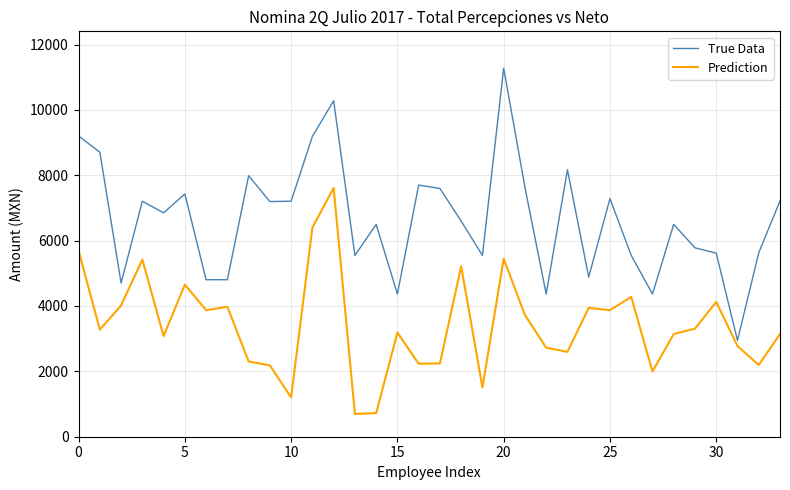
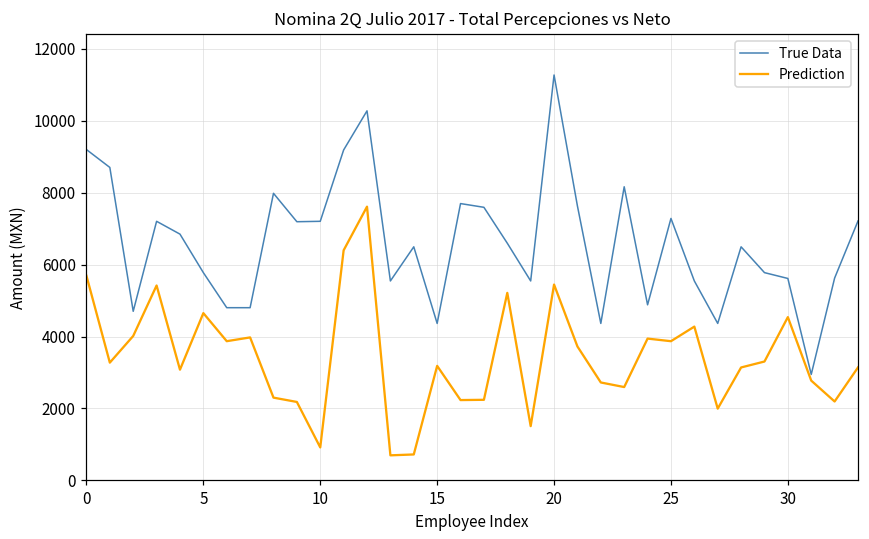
  {
    "True Data": {
      "0": 9200,
-     "5": 7400,
+     "5": 5800,
      "10": 7200,
      "15": 4400,
      "20": 11300,
      "25": 7300,
      "30": 5600
    },
    "Prediction": {
      "0": 5700,
      "5": 4700,
-     "10": 1200,
+     "10": 900,
      "15": 3200,
      "20": 5400,
      "25": 3900,
-     "30": 4100
+     "30": 4500
    }
  }
